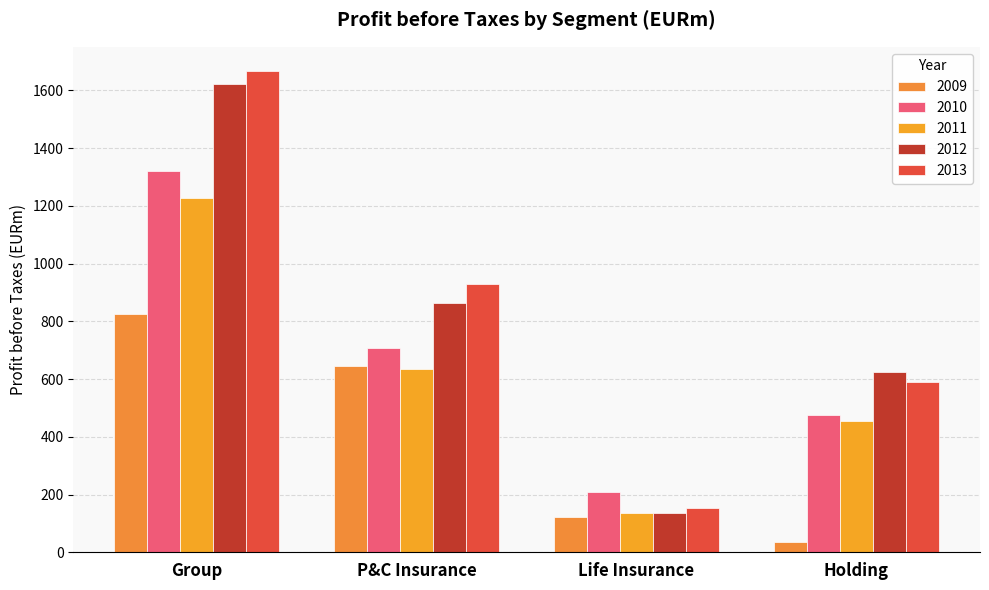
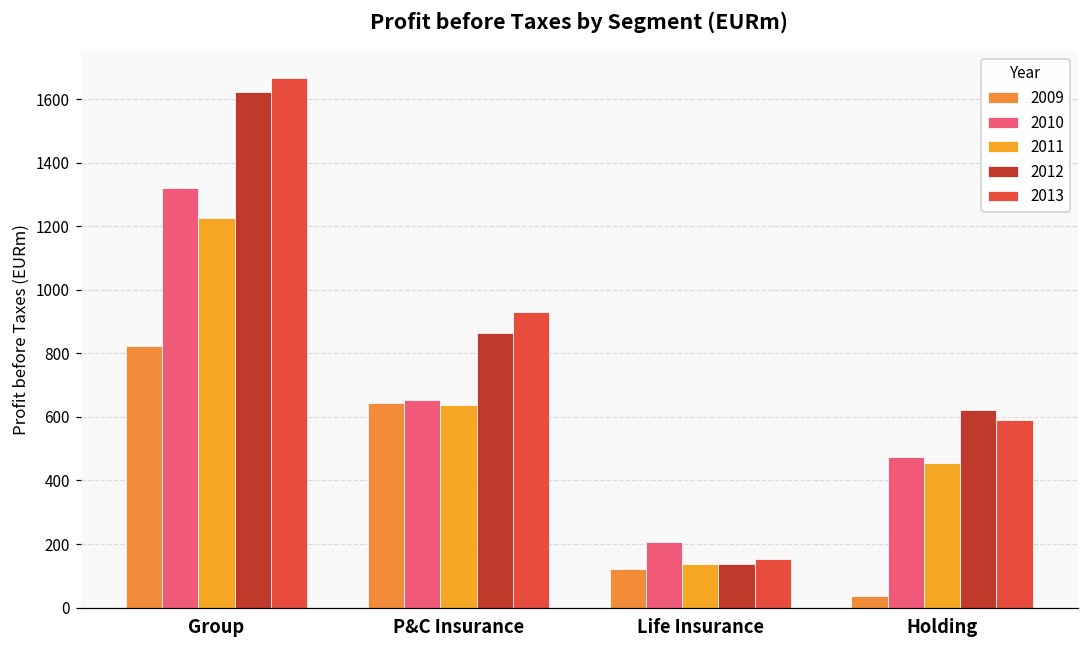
  {
    "2010": {
      "Group": 1320,
-     "P&C Insurance": 710,
+     "P&C Insurance": 650,
      "Life Insurance": 210,
      "Holding": 470
    }
  }
